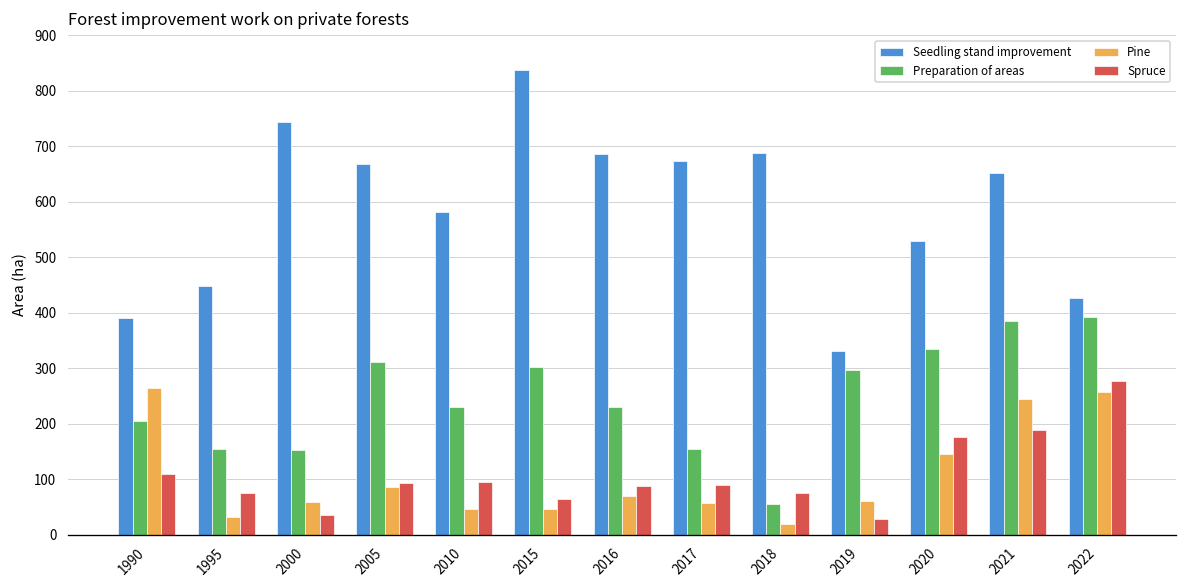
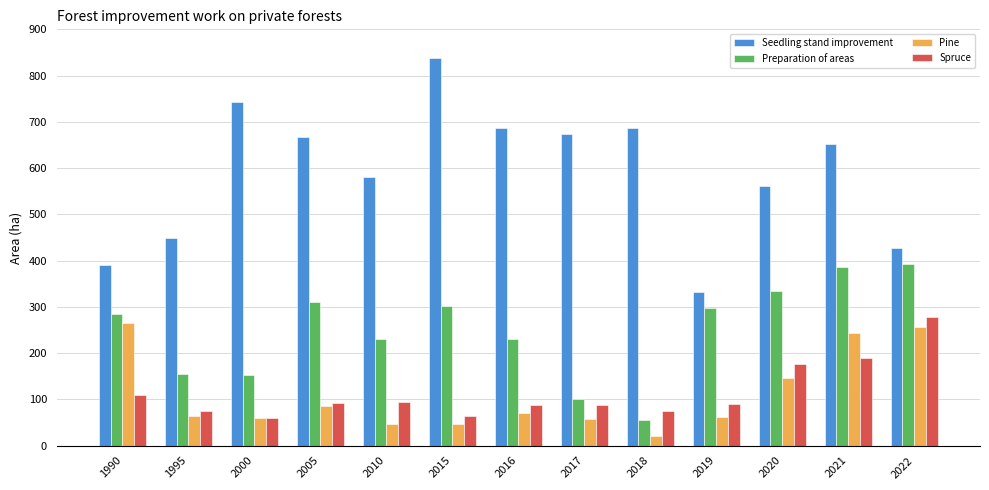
  {
    "Seedling stand improvement": {
      "1990": 390,
      "1995": 450,
      "2000": 740,
      "2005": 670,
      "2010": 580,
      "2015": 840,
      "2016": 690,
      "2017": 670,
      "2018": 690,
      "2019": 330,
-     "2020": 530,
+     "2020": 560,
      "2021": 650,
      "2022": 430
    },
    "Preparation of areas": {
-     "1990": 200,
+     "1990": 290,
      "1995": 150,
      "2000": 150,
      "2005": 310,
      "2010": 230,
      "2015": 300,
      "2016": 230,
-     "2017": 160,
+     "2017": 100,
      "2018": 60,
      "2019": 300,
      "2020": 330,
      "2021": 390,
      "2022": 390
    },
    "Pine": {
      "1990": 260,
-     "1995": 30,
+     "1995": 60,
      "2000": 60,
      "2005": 90,
      "2010": 50,
      "2015": 50,
      "2016": 70,
      "2017": 60,
      "2018": 20,
      "2019": 60,
      "2020": 150,
      "2021": 240,
      "2022": 260
    },
    "Spruce": {
      "1990": 110,
      "1995": 80,
-     "2000": 40,
+     "2000": 60,
      "2005": 90,
      "2010": 100,
      "2015": 60,
      "2016": 90,
      "2017": 90,
      "2018": 70,
-     "2019": 30,
+     "2019": 90,
      "2020": 180,
      "2021": 190,
      "2022": 280
    }
  }
